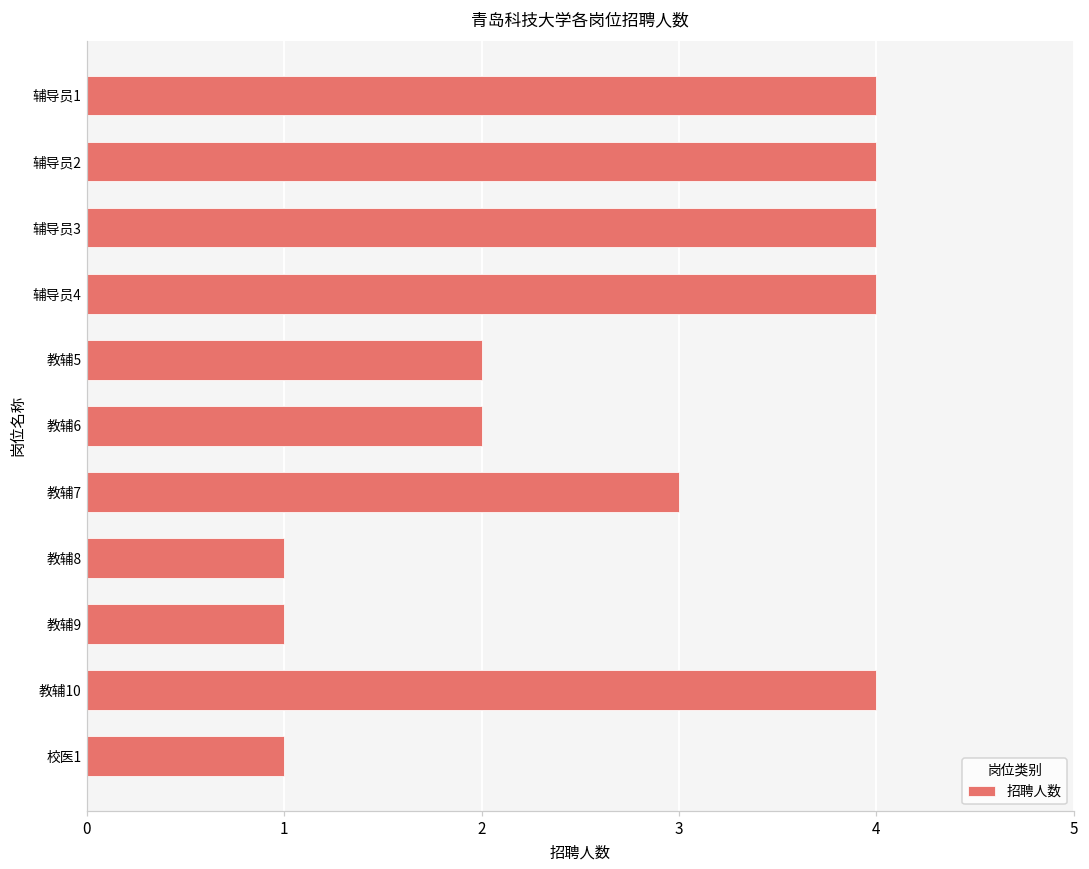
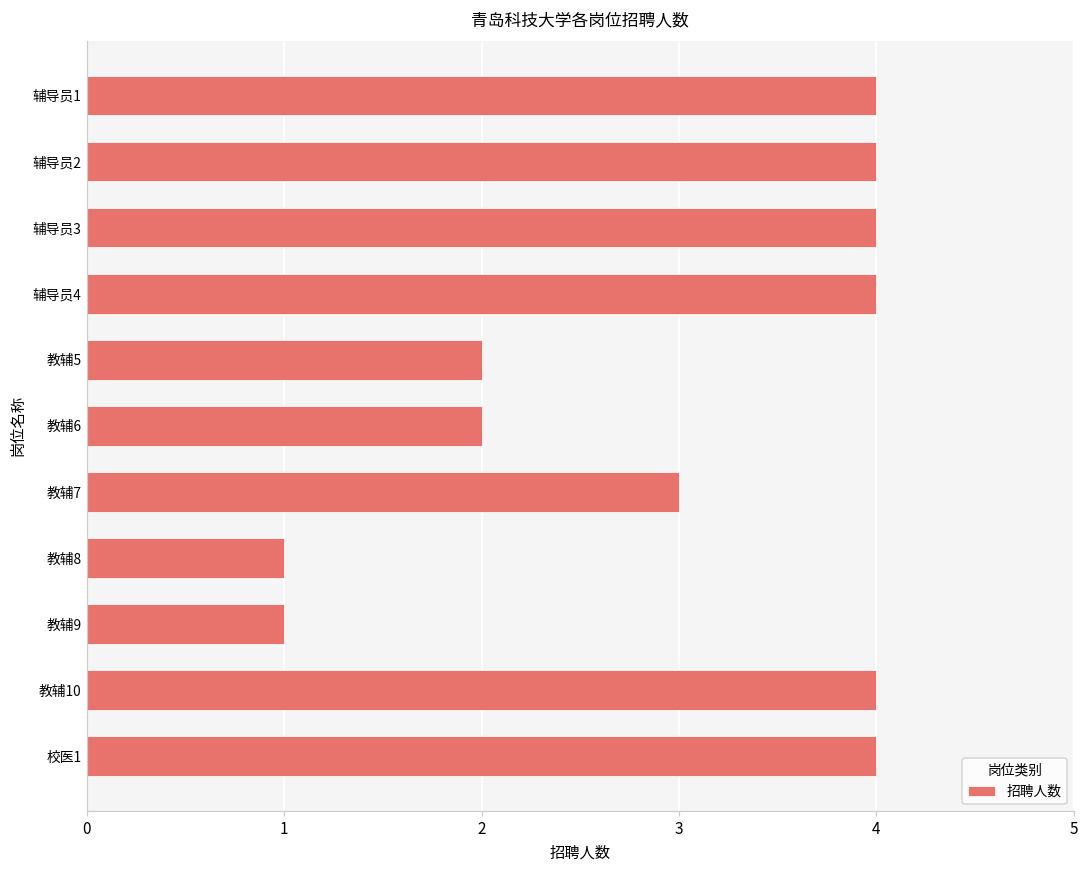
  {
    "辅导员1": 4,
    "辅导员2": 4,
    "辅导员3": 4,
    "辅导员4": 4,
    "教辅5": 2,
    "教辅6": 2,
    "教辅7": 3,
    "教辅8": 1,
    "教辅9": 1,
    "教辅10": 4,
-   "校医1": 1
+   "校医1": 4
  }
